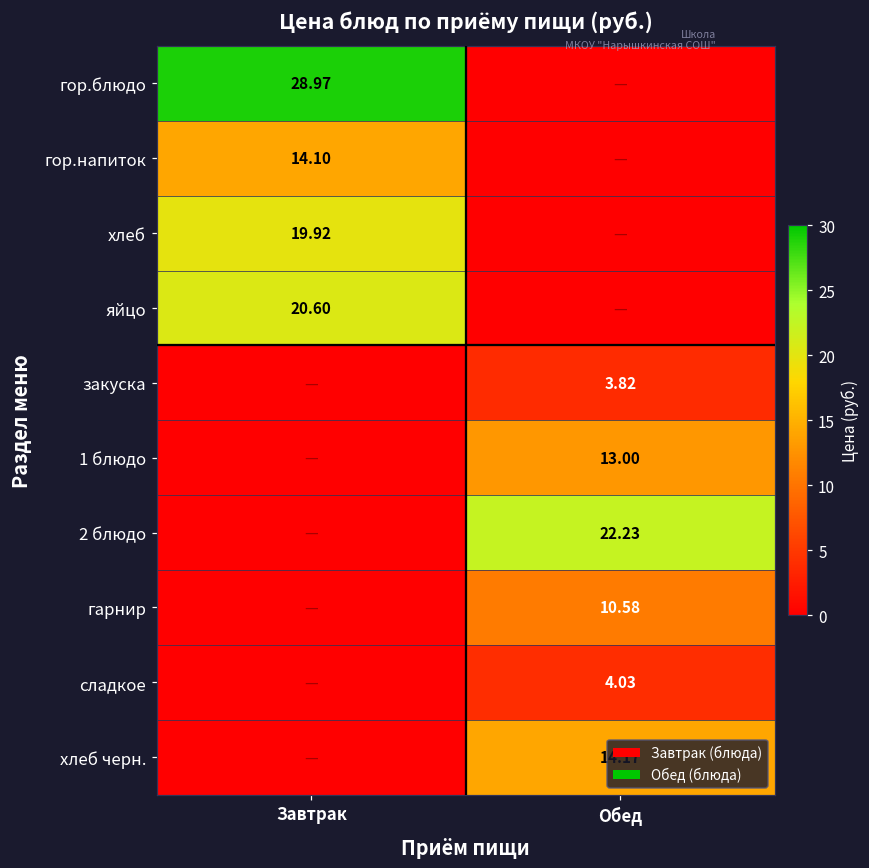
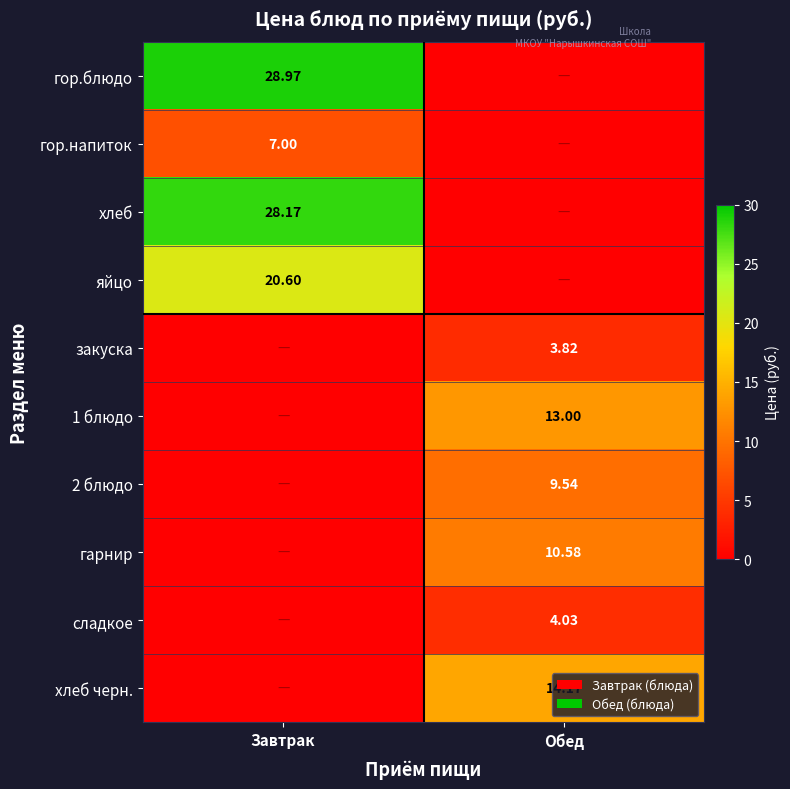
  {
    "гор.блюдо": {
      "Завтрак": 28.97
    },
    "гор.напиток": {
-     "Завтрак": 14.10
+     "Завтрак": 7.00
    },
    "хлеб": {
-     "Завтрак": 19.92
+     "Завтрак": 28.17
    },
    "яйцо": {
      "Завтрак": 20.60
    },
    "закуска": {
      "Обед": 3.82
    },
    "1 блюдо": {
      "Обед": 13.00
    },
    "2 блюдо": {
-     "Обед": 22.23
+     "Обед": 9.54
    },
    "гарнир": {
      "Обед": 10.58
    },
    "сладкое": {
      "Обед": 4.03
    }
  }
